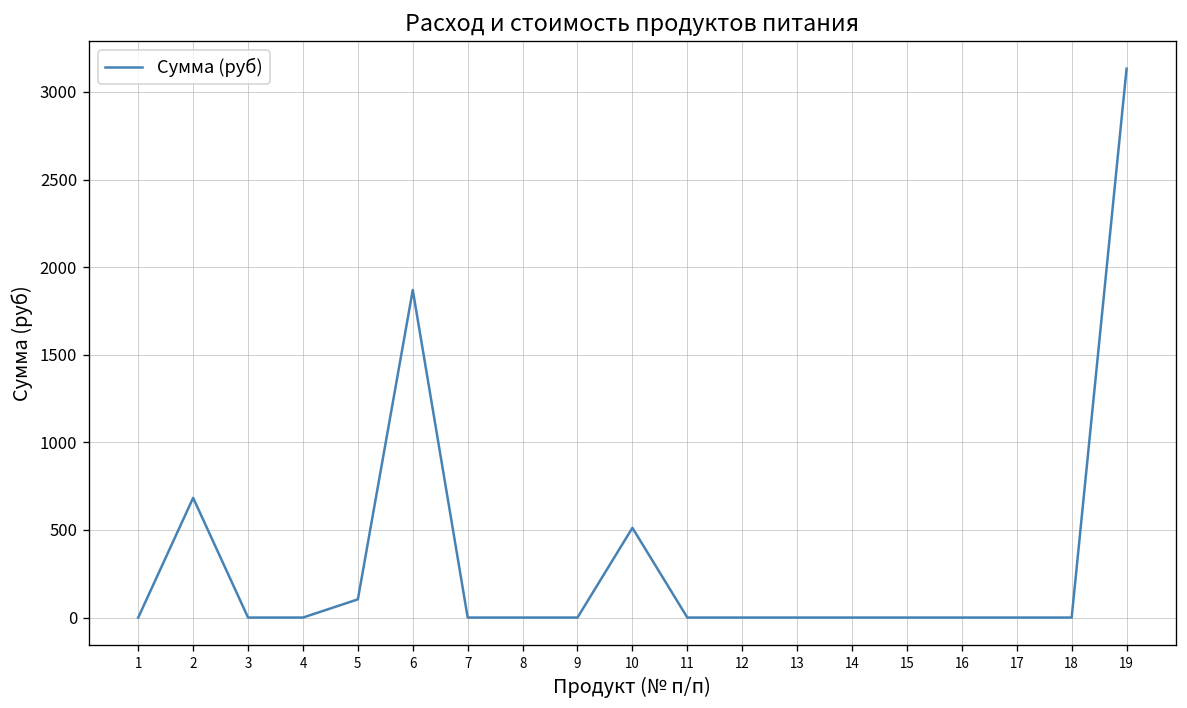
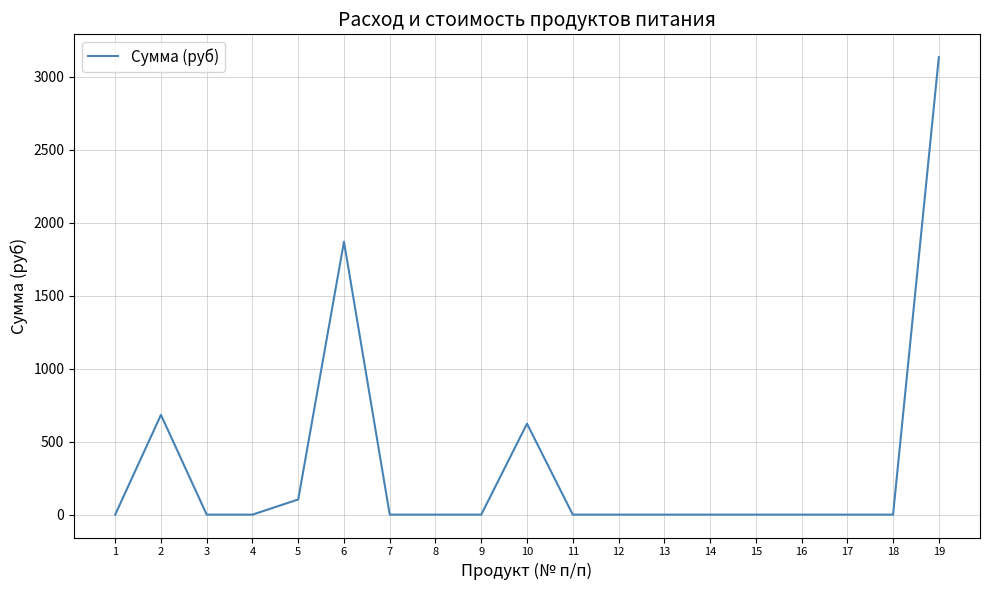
  {
    "1": 0,
    "2": 680,
    "3": 0,
    "4": 0,
    "5": 100,
    "6": 1870,
    "7": 0,
    "8": 0,
    "9": 0,
-   "10": 510,
+   "10": 620,
    "11": 0,
    "12": 0,
    "13": 0,
    "14": 0,
    "15": 0,
    "16": 0,
    "17": 0,
    "18": 0,
    "19": 3130
  }
